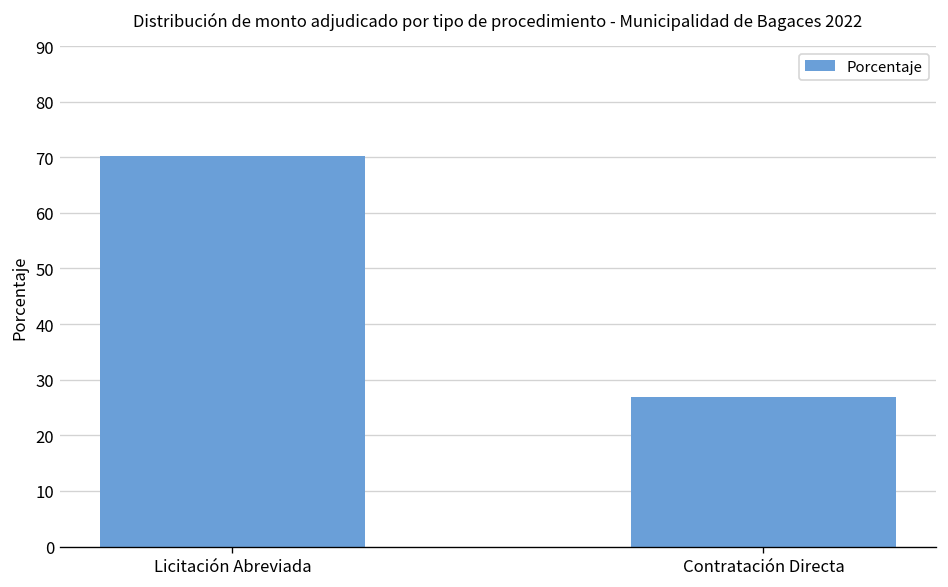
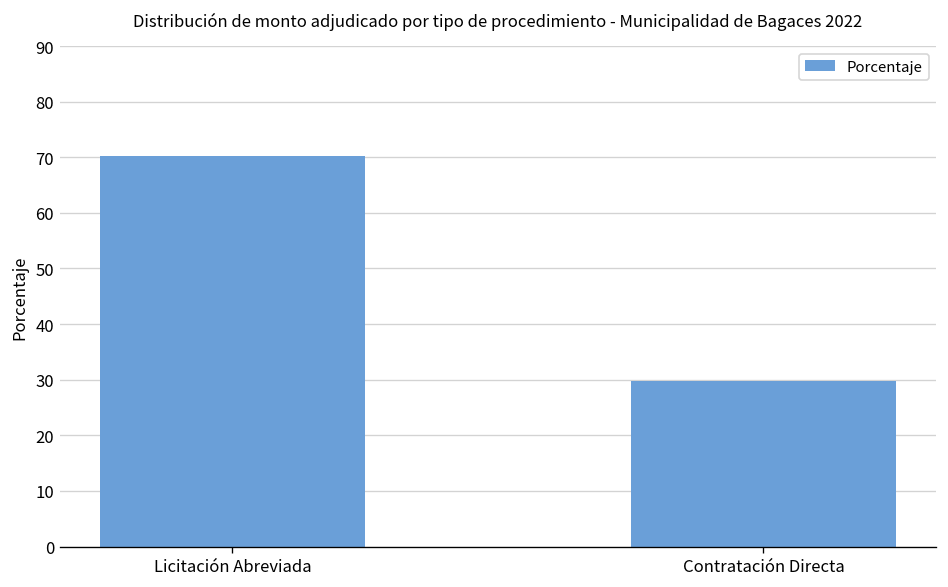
  {
    "Licitación Abreviada": 70,
-   "Contratación Directa": 27
+   "Contratación Directa": 30
  }
